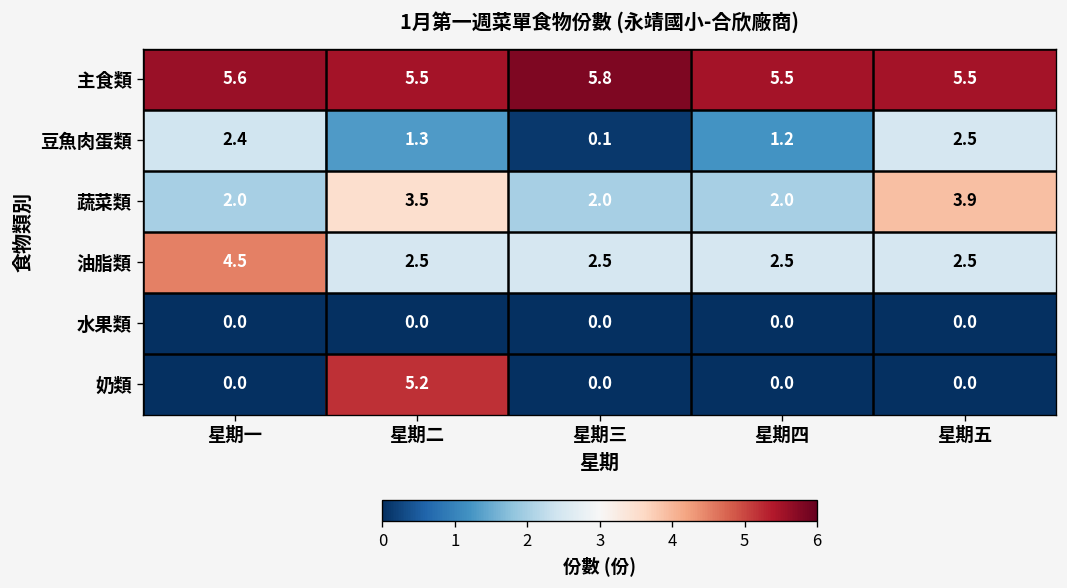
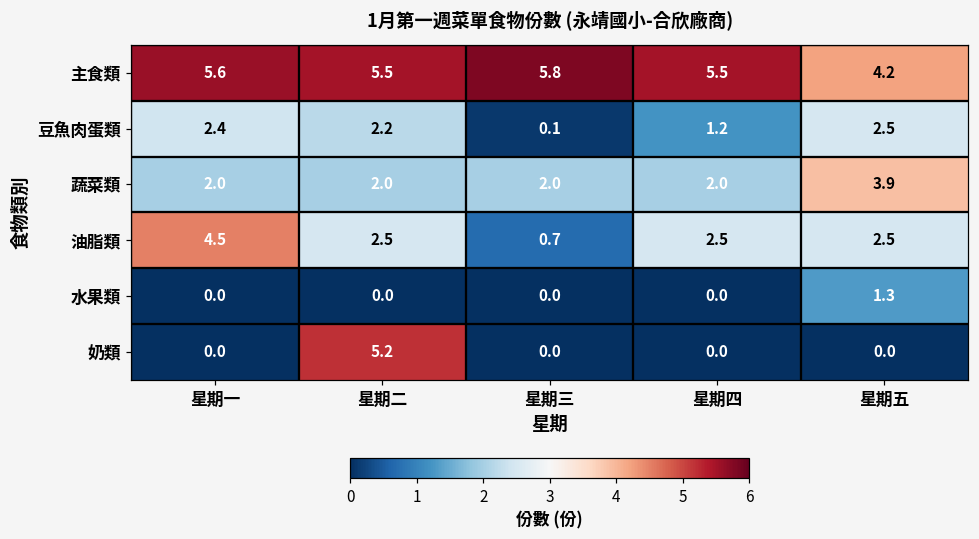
  {
    "主食類": {
      "星期一": 5.6,
      "星期二": 5.5,
      "星期三": 5.8,
      "星期四": 5.5,
-     "星期五": 5.5
+     "星期五": 4.2
    },
    "豆魚肉蛋類": {
      "星期一": 2.4,
-     "星期二": 1.3,
+     "星期二": 2.2,
      "星期三": 0.1,
      "星期四": 1.2,
      "星期五": 2.5
    },
    "蔬菜類": {
      "星期一": 2.0,
-     "星期二": 3.5,
+     "星期二": 2.0,
      "星期三": 2.0,
      "星期四": 2.0,
      "星期五": 3.9
    },
    "油脂類": {
      "星期一": 4.5,
      "星期二": 2.5,
-     "星期三": 2.5,
+     "星期三": 0.7,
      "星期四": 2.5,
      "星期五": 2.5
    },
    "水果類": {
      "星期一": 0.0,
      "星期二": 0.0,
      "星期三": 0.0,
      "星期四": 0.0,
-     "星期五": 0.0
+     "星期五": 1.3
    },
    "奶類": {
      "星期一": 0.0,
      "星期二": 5.2,
      "星期三": 0.0,
      "星期四": 0.0,
      "星期五": 0.0
    }
  }
